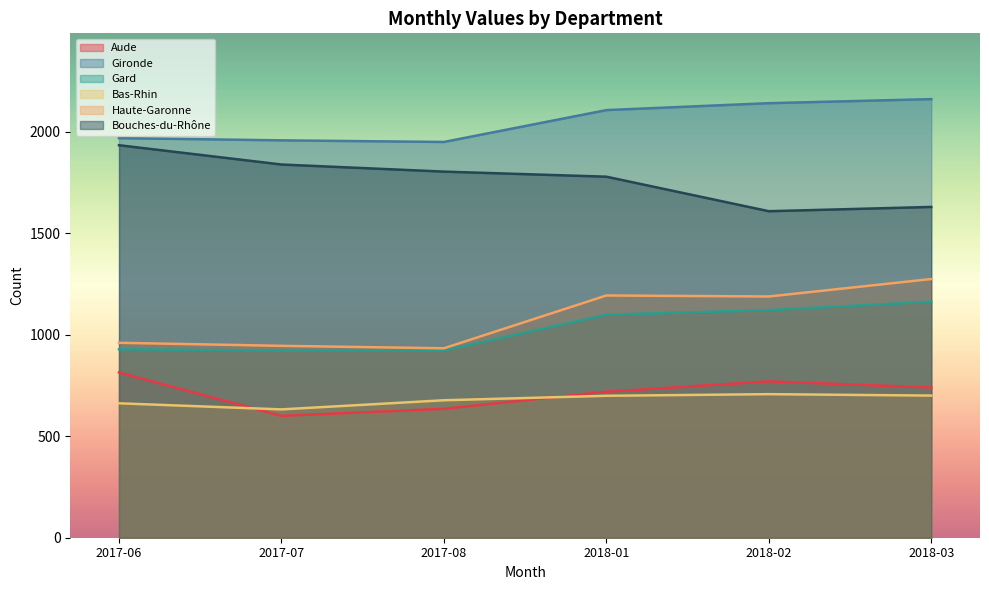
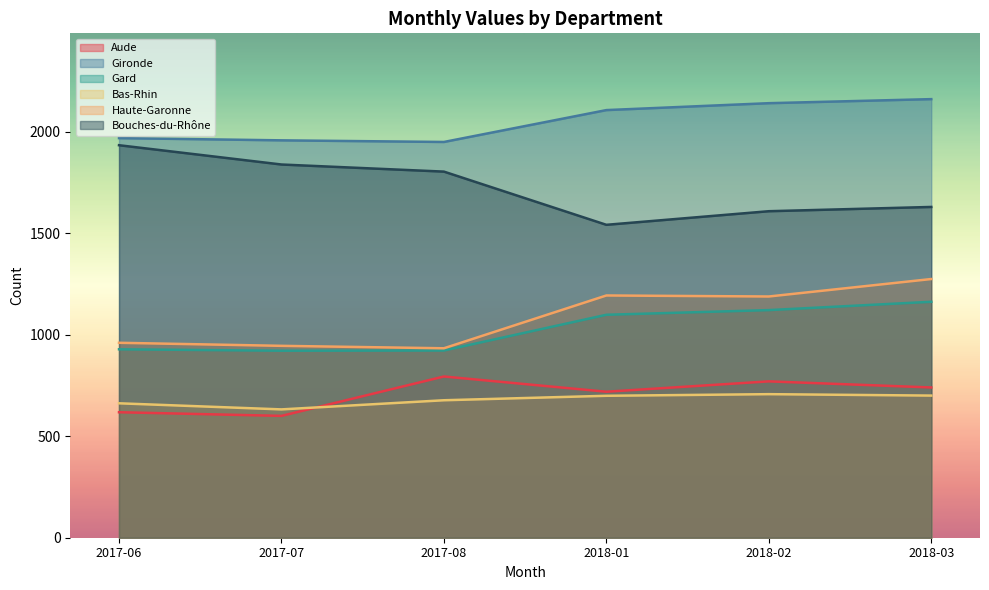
  {
    "Aude": {
-     "2017-06": 810,
+     "2017-06": 620,
      "2017-07": 600,
-     "2017-08": 640,
+     "2017-08": 790,
      "2018-01": 720,
      "2018-02": 770,
      "2018-03": 740
    },
    "Bouches-du-Rhône": {
      "2017-06": 1930,
      "2017-07": 1840,
      "2017-08": 1800,
-     "2018-01": 1780,
+     "2018-01": 1540,
      "2018-02": 1610,
      "2018-03": 1630
    }
  }
